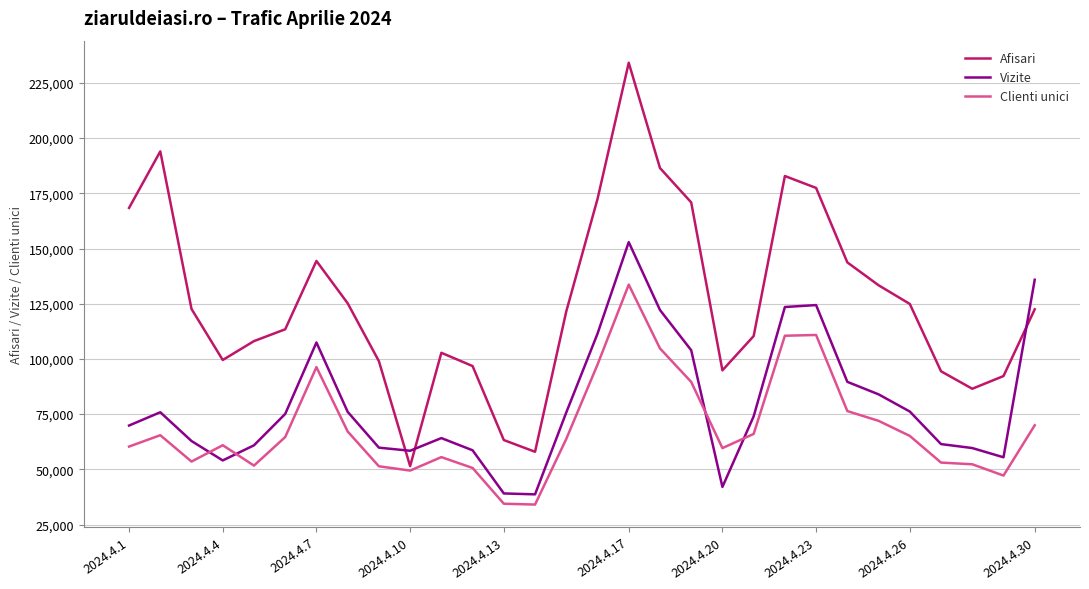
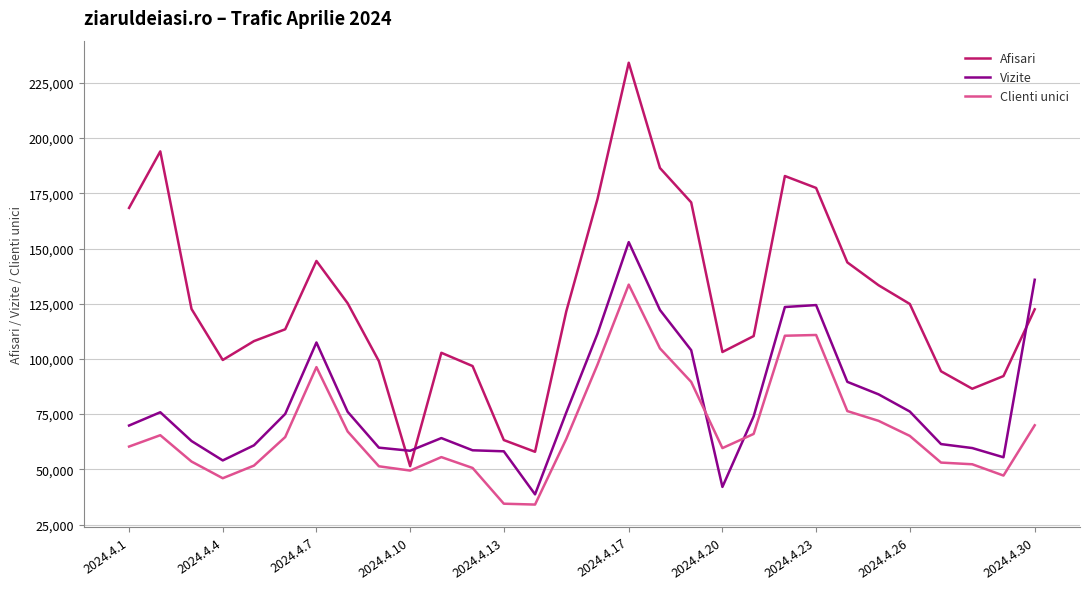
  {
    "Afisari": {
      "2024.4.1": "168,000",
      "2024.4.4": "100,000",
      "2024.4.7": "144,000",
      "2024.4.10": "51,000",
      "2024.4.13": "63,000",
      "2024.4.17": "234,000",
-     "2024.4.20": "95,000",
+     "2024.4.20": "103,000",
      "2024.4.23": "177,000",
      "2024.4.26": "125,000",
      "2024.4.30": "122,000"
    },
    "Vizite": {
      "2024.4.1": "70,000",
      "2024.4.4": "54,000",
      "2024.4.7": "107,000",
      "2024.4.10": "58,000",
-     "2024.4.13": "39,000",
+     "2024.4.13": "58,000",
      "2024.4.17": "153,000",
      "2024.4.20": "42,000",
      "2024.4.23": "124,000",
      "2024.4.26": "76,000",
      "2024.4.30": "136,000"
    },
    "Clienti unici": {
      "2024.4.1": "60,000",
-     "2024.4.4": "61,000",
+     "2024.4.4": "46,000",
      "2024.4.7": "96,000",
      "2024.4.10": "49,000",
      "2024.4.13": "34,000",
      "2024.4.17": "134,000",
      "2024.4.20": "60,000",
      "2024.4.23": "111,000",
      "2024.4.26": "65,000",
      "2024.4.30": "70,000"
    }
  }
